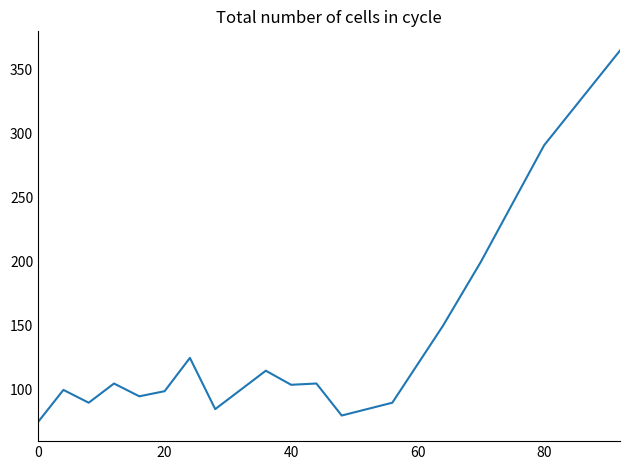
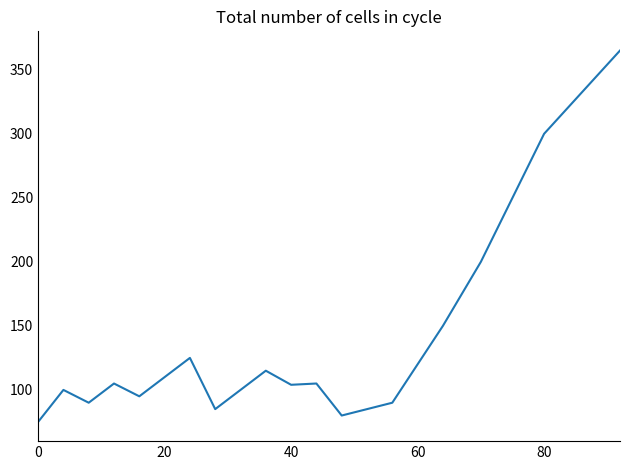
  {
    "0": 75,
-   "20": 99,
+   "20": 110,
    "40": 104,
    "60": 120,
-   "80": 291
+   "80": 300
  }
